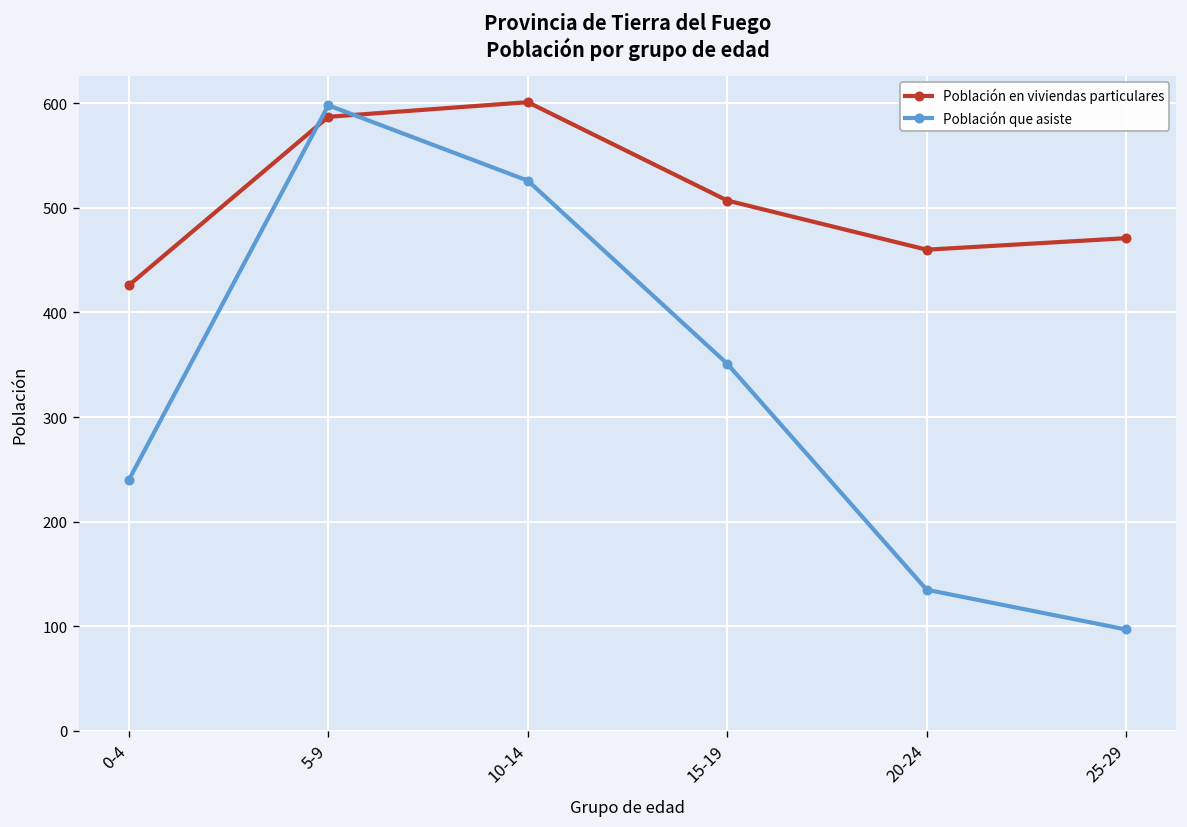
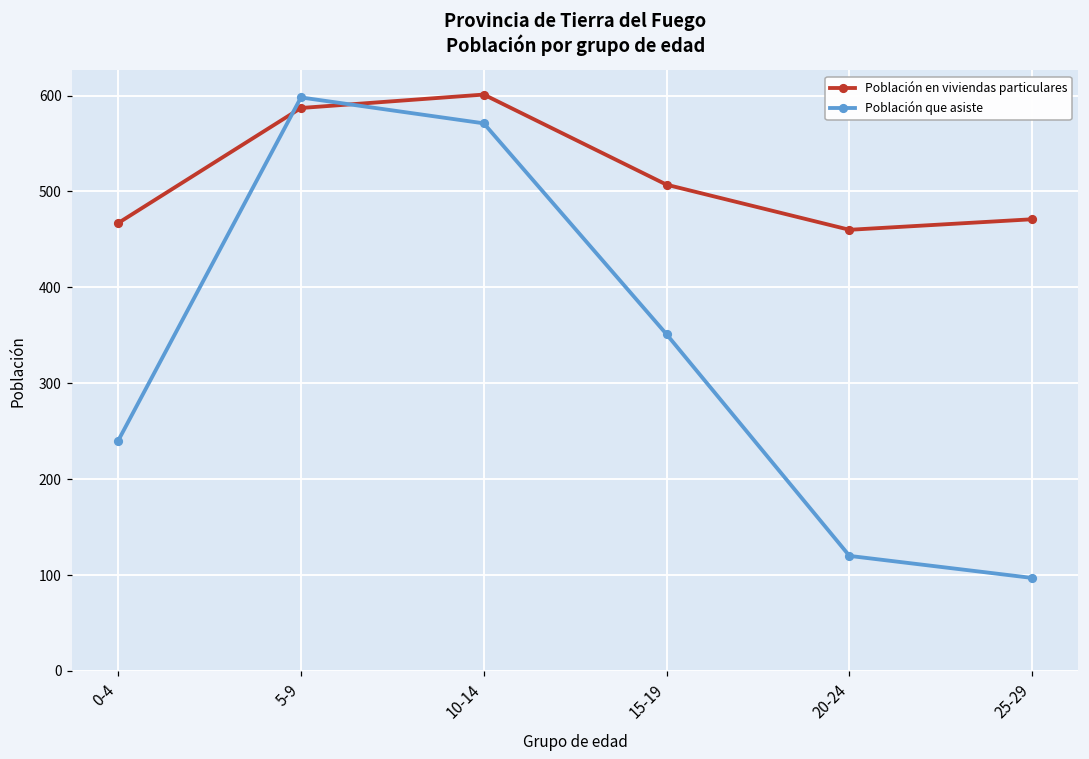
  {
    "Población en viviendas particulares": {
-     "0-4": 430,
+     "0-4": 470,
      "5-9": 590,
      "10-14": 600,
      "15-19": 510,
      "20-24": 460,
      "25-29": 470
    },
    "Población que asiste": {
      "0-4": 240,
      "5-9": 600,
-     "10-14": 530,
+     "10-14": 570,
      "15-19": 350,
-     "20-24": 140,
+     "20-24": 120,
      "25-29": 100
    }
  }
